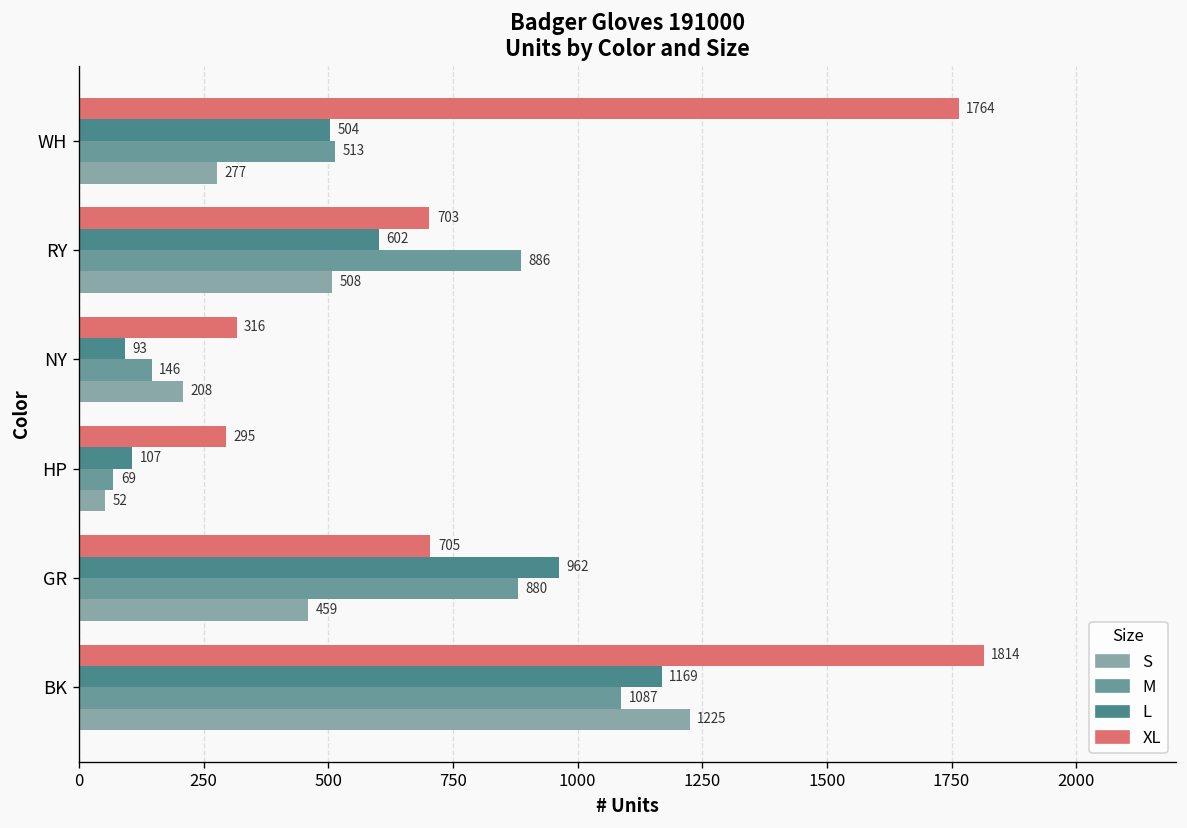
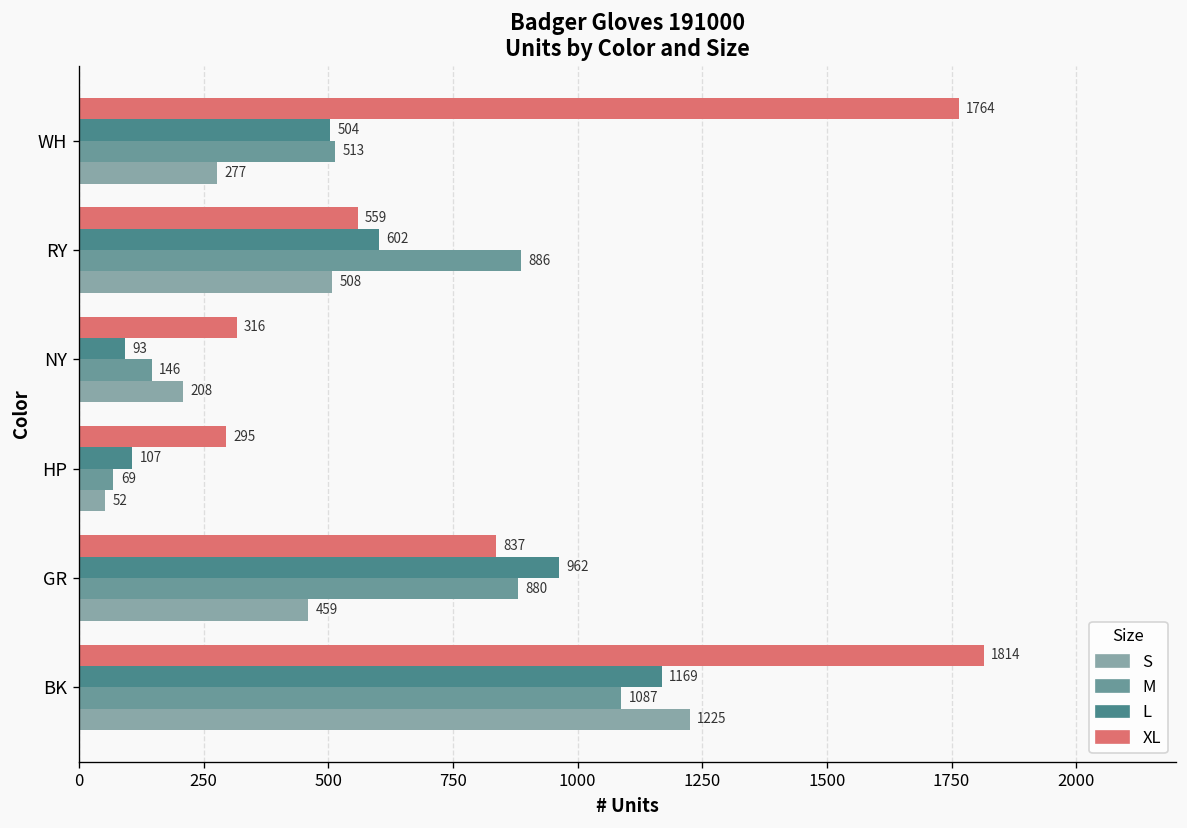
  {
    "XL": {
      "WH": 1764,
-     "RY": 703,
+     "RY": 559,
      "NY": 316,
      "HP": 295,
-     "GR": 705,
+     "GR": 837,
      "BK": 1814
    }
  }
